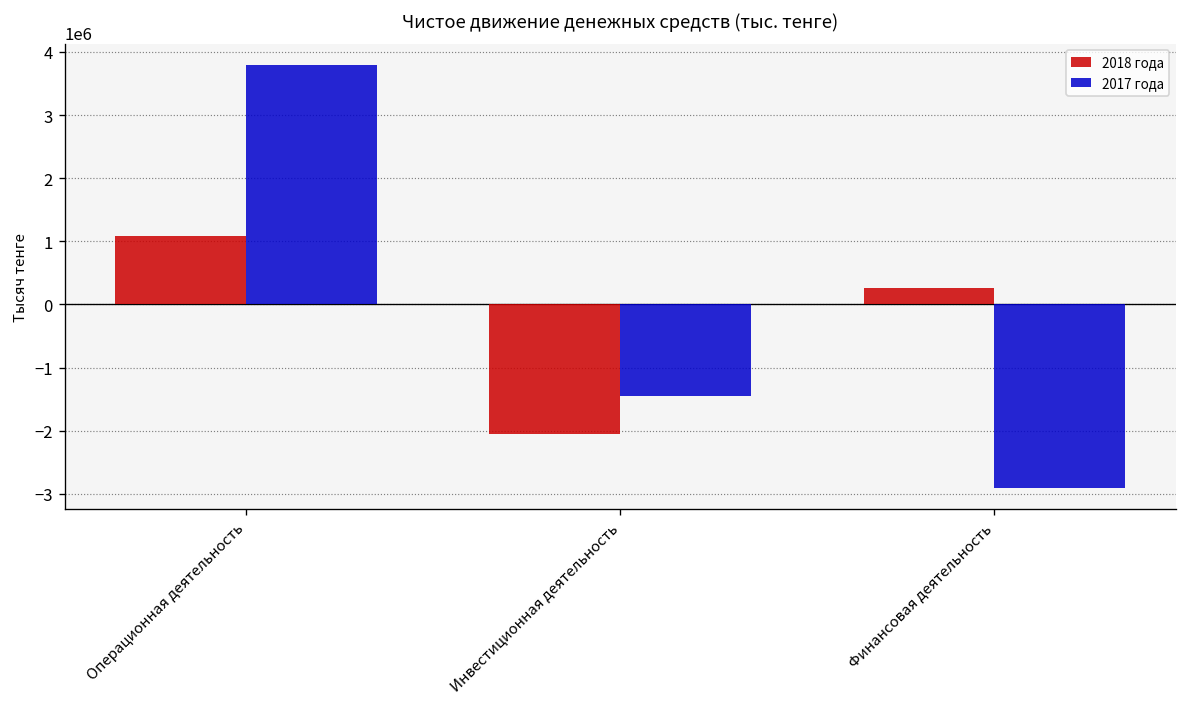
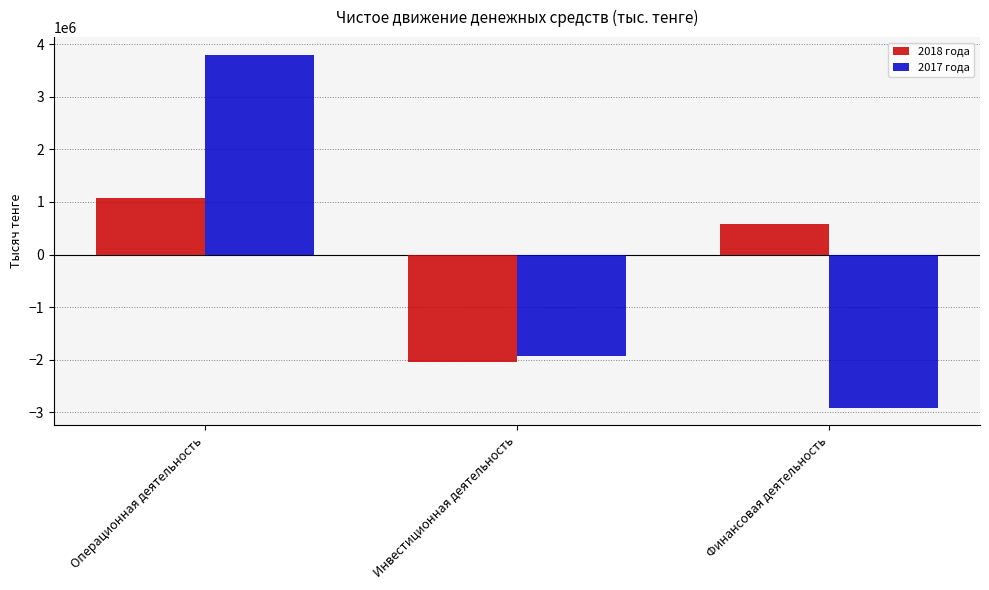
  {
    "2018 года": {
      "Операционная деятельность": 1100000,
      "Инвестиционная деятельность": -2000000,
-     "Финансовая деятельность": 300000
+     "Финансовая деятельность": 600000
    },
    "2017 года": {
      "Операционная деятельность": 3800000,
-     "Инвестиционная деятельность": -1400000,
+     "Инвестиционная деятельность": -1900000,
      "Финансовая деятельность": -2900000
    }
  }
